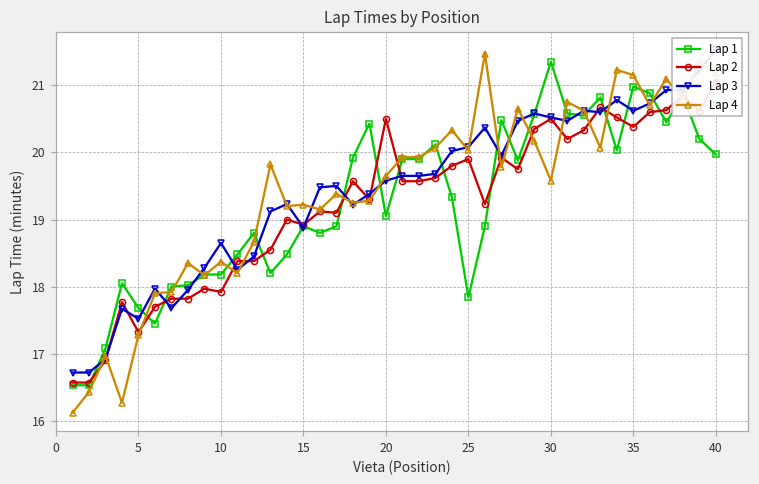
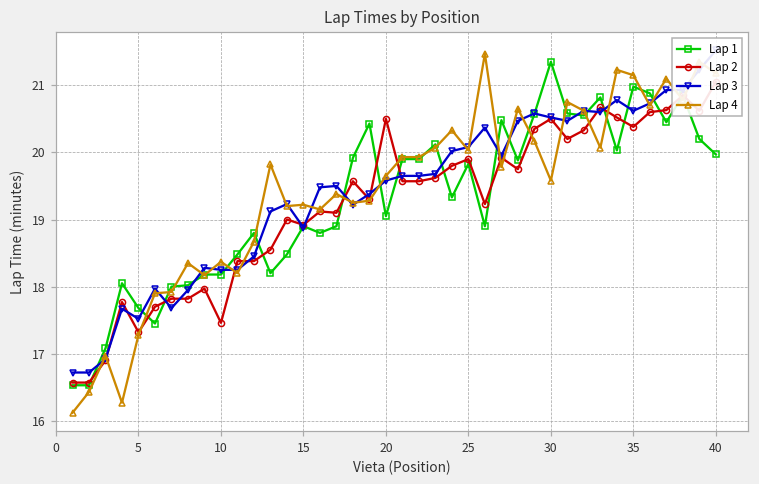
  {
    "Lap 1": {
      "5": 17.7,
      "10": 18.2,
      "20": 19.1,
-     "25": 17.8,
+     "25": 19.8,
      "30": 21.4,
      "35": 21.0,
      "40": 20.0
    },
    "Lap 2": {
-     "10": 17.9,
+     "10": 17.5,
      "20": 20.5,
      "25": 19.9,
      "35": 20.4
    },
    "Lap 3": {
      "5": 17.5,
-     "10": 18.7,
+     "10": 18.3,
      "20": 19.6,
      "25": 20.1,
      "35": 20.6
    },
    "Lap 4": {
      "10": 18.4,
      "15": 19.2,
      "20": 19.7,
      "25": 20.0,
      "30": 19.6,
      "35": 21.2
    }
  }
